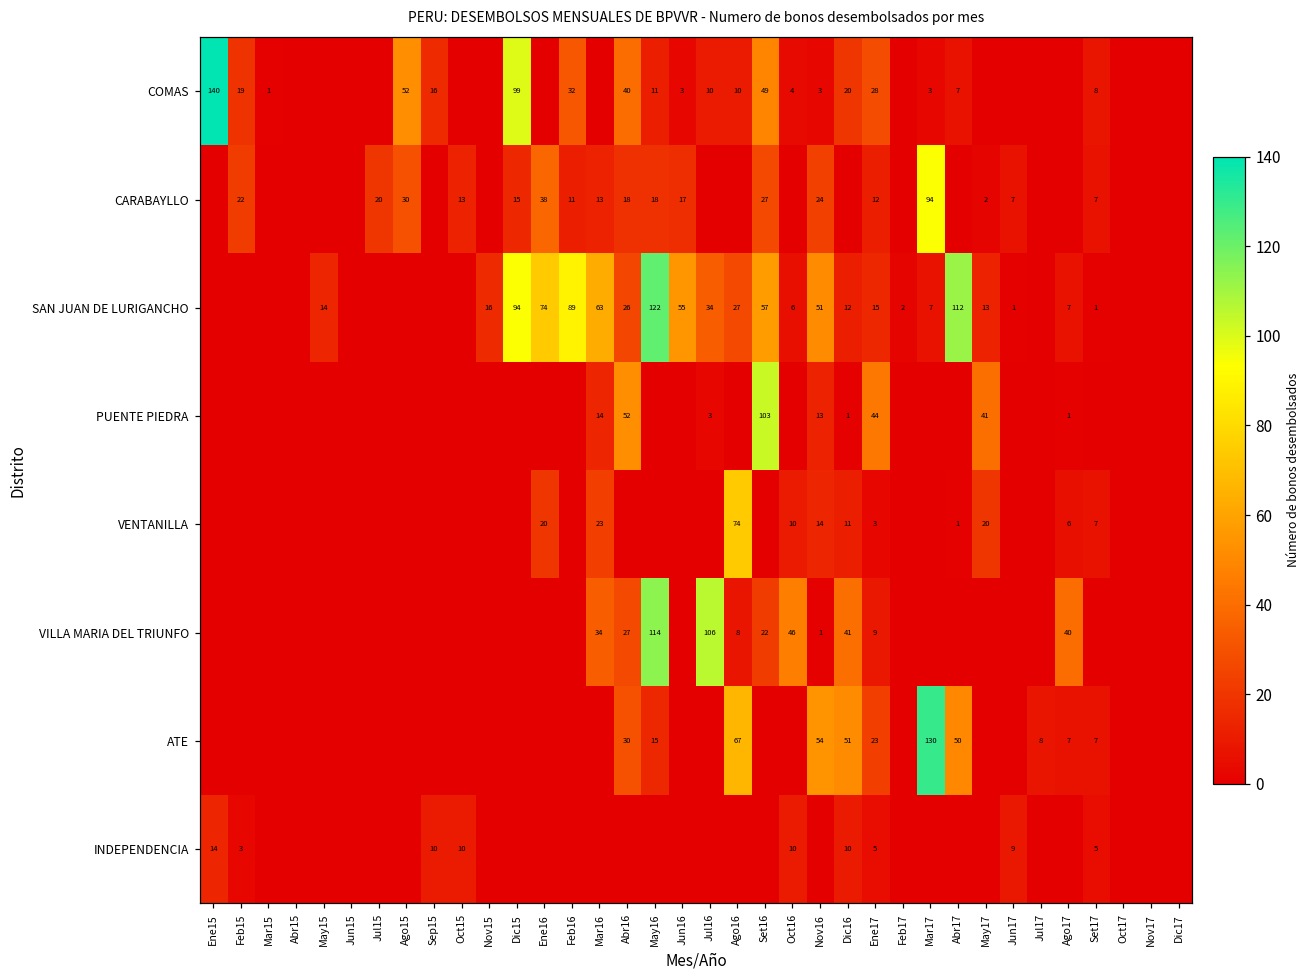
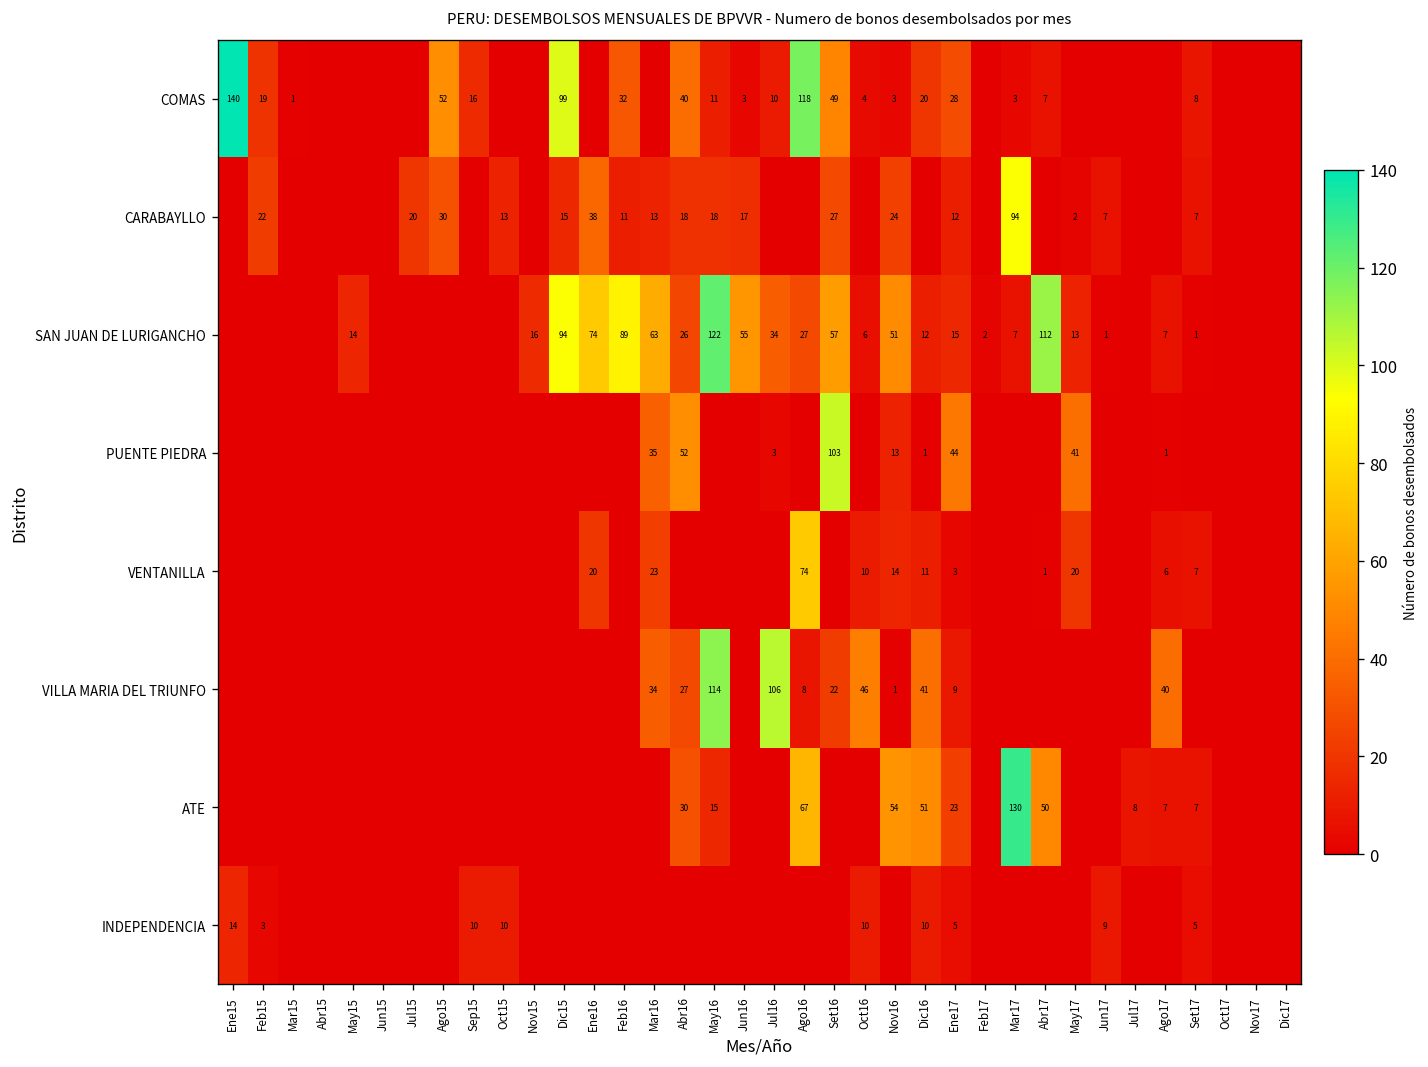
  {
    "COMAS": {
      "Ene15": 140,
      "Feb15": 19,
      "Mar15": 1,
      "Ago15": 52,
      "Sep15": 16,
      "Dic15": 99,
      "Feb16": 32,
      "Abr16": 40,
      "May16": 11,
      "Jun16": 3,
      "Jul16": 10,
-     "Ago16": 10,
+     "Ago16": 118,
      "Set16": 49,
      "Oct16": 4,
      "Nov16": 3,
      "Dic16": 20,
      "Ene17": 28,
      "Mar17": 3,
      "Abr17": 7,
      "Set17": 8
    },
    "CARABAYLLO": {
      "Feb15": 22,
      "Jul15": 20,
      "Ago15": 30,
      "Oct15": 13,
      "Dic15": 15,
      "Ene16": 38,
      "Feb16": 11,
      "Mar16": 13,
      "Abr16": 18,
      "May16": 18,
      "Jun16": 17,
      "Set16": 27,
      "Nov16": 24,
      "Ene17": 12,
      "Mar17": 94,
      "May17": 2,
      "Jun17": 7,
      "Set17": 7
    },
    "SAN JUAN DE LURIGANCHO": {
      "May15": 14,
      "Nov15": 16,
      "Dic15": 94,
      "Ene16": 74,
      "Feb16": 89,
      "Mar16": 63,
      "Abr16": 26,
      "May16": 122,
      "Jun16": 55,
      "Jul16": 34,
      "Ago16": 27,
      "Set16": 57,
      "Oct16": 6,
      "Nov16": 51,
      "Dic16": 12,
      "Ene17": 15,
      "Feb17": 2,
      "Mar17": 7,
      "Abr17": 112,
      "May17": 13,
      "Jun17": 1,
      "Ago17": 7,
      "Set17": 1
    },
    "PUENTE PIEDRA": {
-     "Mar16": 14,
+     "Mar16": 35,
      "Abr16": 52,
      "Jul16": 3,
      "Set16": 103,
      "Nov16": 13,
      "Dic16": 1,
      "Ene17": 44,
      "May17": 41,
      "Ago17": 1
    },
    "VENTANILLA": {
      "Ene16": 20,
      "Mar16": 23,
      "Ago16": 74,
      "Oct16": 10,
      "Nov16": 14,
      "Dic16": 11,
      "Ene17": 3,
      "Abr17": 1,
      "May17": 20,
      "Ago17": 6,
      "Set17": 7
    },
    "VILLA MARIA DEL TRIUNFO": {
      "Mar16": 34,
      "Abr16": 27,
      "May16": 114,
      "Jul16": 106,
      "Ago16": 8,
      "Set16": 22,
      "Oct16": 46,
      "Nov16": 1,
      "Dic16": 41,
      "Ene17": 9,
      "Ago17": 40
    },
    "ATE": {
      "Abr16": 30,
      "May16": 15,
      "Ago16": 67,
      "Nov16": 54,
      "Dic16": 51,
      "Ene17": 23,
      "Mar17": 130,
      "Abr17": 50,
      "Jul17": 8,
      "Ago17": 7,
      "Set17": 7
    },
    "INDEPENDENCIA": {
      "Ene15": 14,
      "Feb15": 3,
      "Sep15": 10,
      "Oct15": 10,
      "Oct16": 10,
      "Dic16": 10,
      "Ene17": 5,
      "Jun17": 9,
      "Set17": 5
    }
  }
